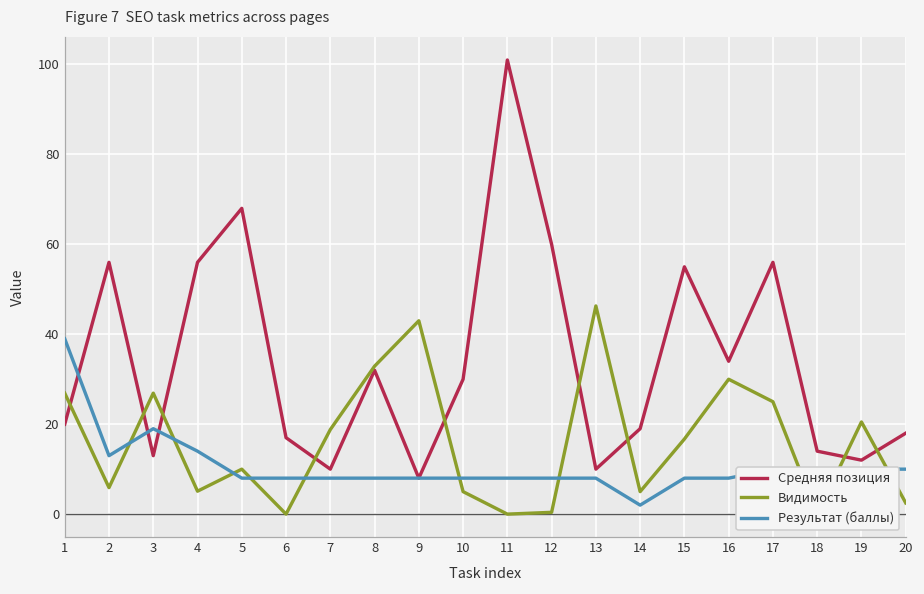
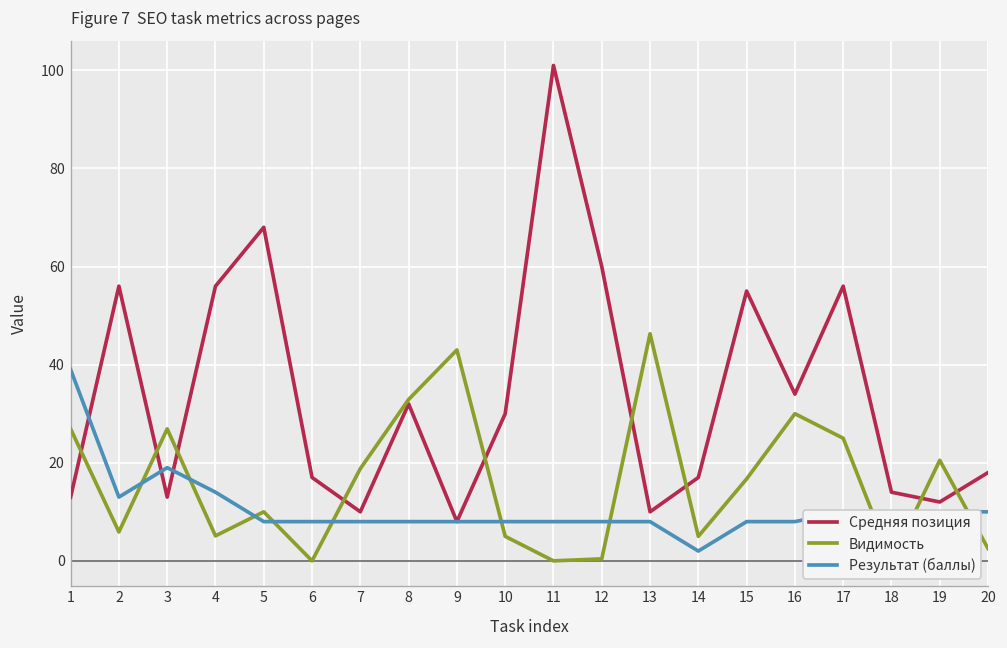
  {
    "Средняя позиция": {
-     "1": 20,
+     "1": 13,
      "2": 56,
      "3": 13,
      "4": 56,
      "5": 68,
      "6": 17,
      "7": 10,
      "8": 32,
      "10": 30,
      "11": 101,
      "12": 60,
      "13": 10,
-     "14": 19,
+     "14": 17,
      "15": 55,
      "16": 34,
      "17": 56,
      "18": 14,
      "19": 12,
      "20": 18
    },
    "Видимость": {
      "1": 27,
      "2": 6,
      "3": 27,
      "4": 5,
      "5": 10,
      "6": 0,
      "7": 19,
      "8": 33,
      "9": 43,
      "10": 5,
      "11": 0,
      "12": 0,
      "13": 46,
      "14": 5,
      "15": 17,
      "16": 30,
      "17": 25,
      "19": 21,
      "20": 3
    },
    "Результат (баллы)": {
      "1": 39,
      "2": 13,
      "3": 19,
      "4": 14,
      "5": 8,
      "6": 8,
      "7": 8,
      "8": 8,
      "10": 8,
      "11": 8,
      "12": 8,
      "13": 8,
      "14": 2,
      "15": 8,
      "16": 8,
      "20": 10
    }
  }
